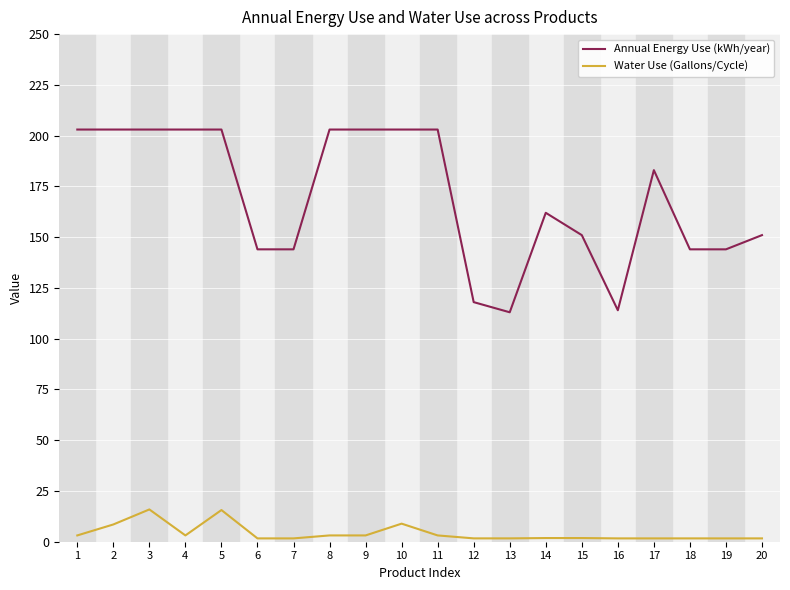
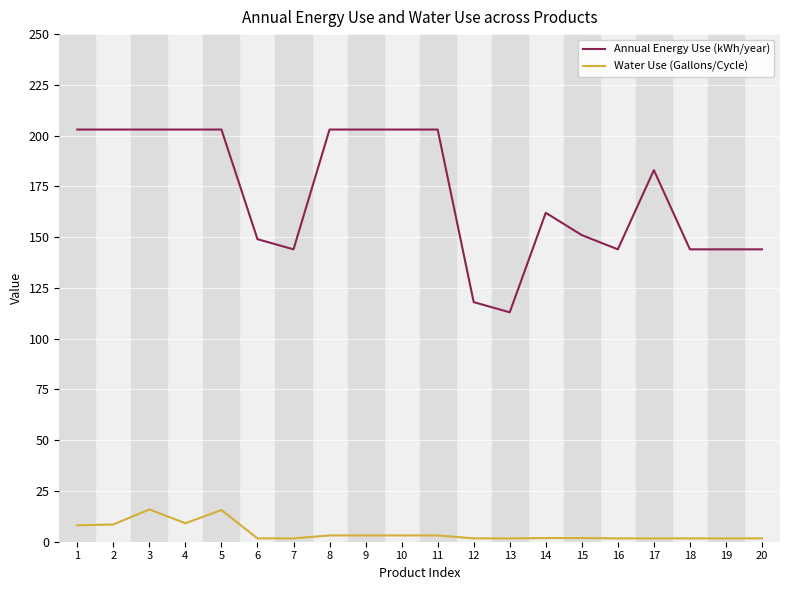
  {
    "Annual Energy Use (kWh/year)": {
      "1": 203,
      "2": 203,
      "3": 203,
      "4": 203,
      "5": 203,
-     "6": 144,
+     "6": 149,
      "7": 144,
      "8": 203,
      "9": 203,
      "10": 203,
      "11": 203,
      "12": 118,
      "13": 113,
      "14": 162,
      "15": 151,
-     "16": 114,
+     "16": 144,
      "17": 183,
      "18": 144,
      "19": 144,
-     "20": 151
+     "20": 144
    },
    "Water Use (Gallons/Cycle)": {
-     "1": 3,
+     "1": 8,
      "2": 9,
      "3": 16,
-     "4": 3,
+     "4": 9,
      "5": 16,
      "6": 2,
      "7": 2,
      "8": 3,
      "9": 3,
-     "10": 9,
+     "10": 3,
      "11": 3,
      "12": 2,
      "13": 2,
      "14": 2,
      "15": 2,
      "16": 2,
      "17": 2,
      "18": 2,
      "19": 2,
      "20": 2
    }
  }
